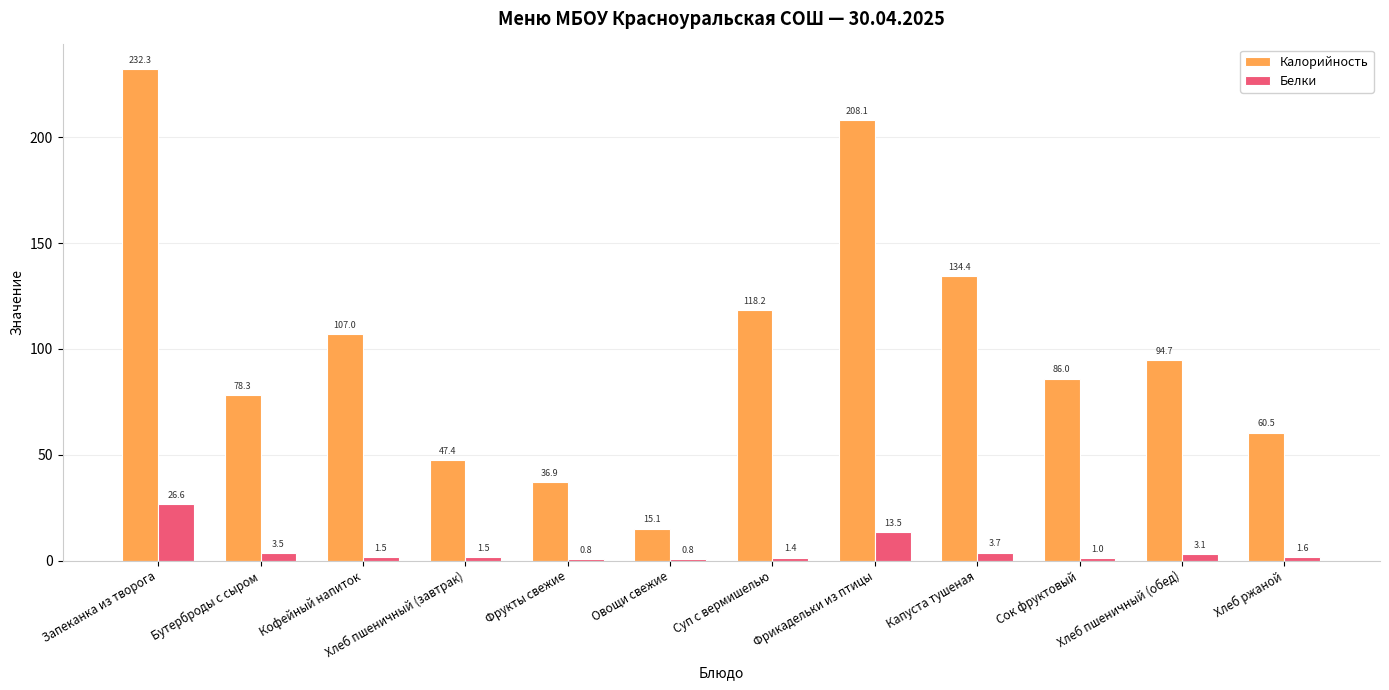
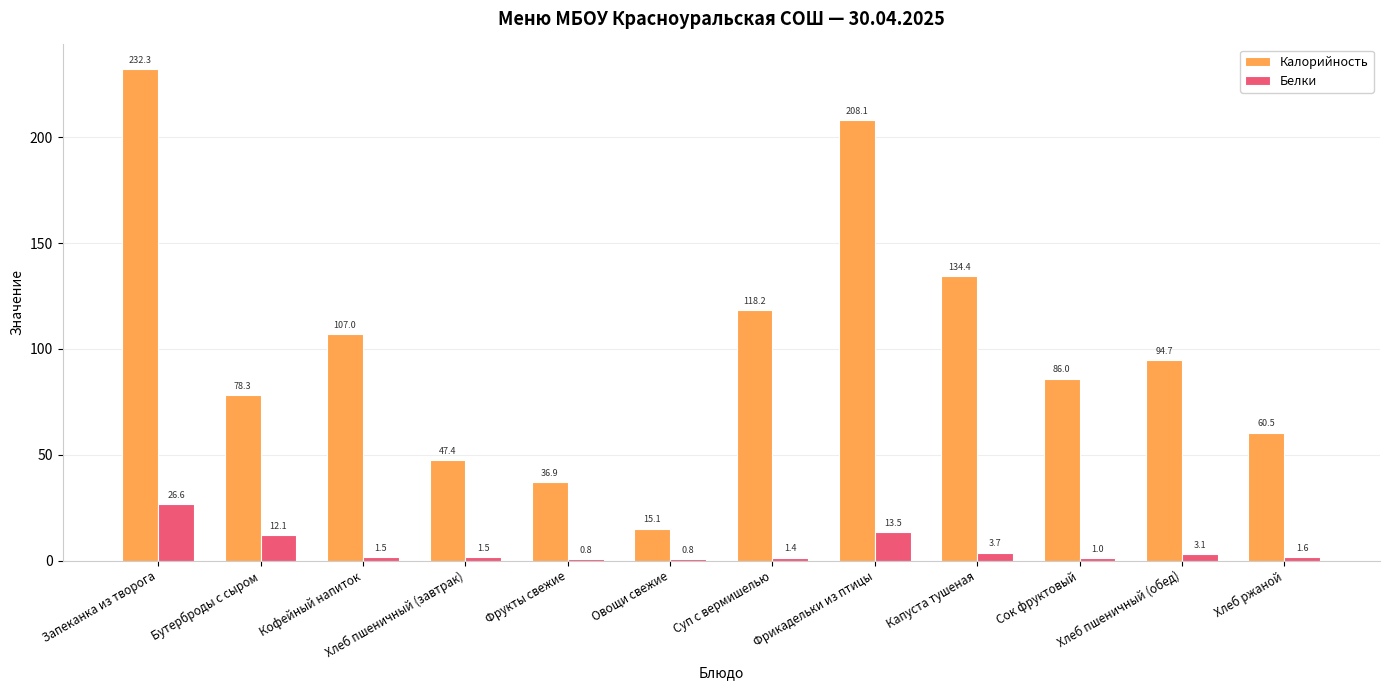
  {
    "Калорийность": {
      "Запеканка из творога": 232.3,
      "Бутерброды с сыром": 78.3,
      "Кофейный напиток": 107.0,
      "Хлеб пшеничный (завтрак)": 47.4,
      "Фрукты свежие": 36.9,
      "Овощи свежие": 15.1,
      "Суп с вермишелью": 118.2,
      "Фрикадельки из птицы": 208.1,
      "Капуста тушеная": 134.4,
      "Сок фруктовый": 86.0,
      "Хлеб пшеничный (обед)": 94.7,
      "Хлеб ржаной": 60.5
    },
    "Белки": {
      "Запеканка из творога": 26.6,
-     "Бутерброды с сыром": 3.5,
+     "Бутерброды с сыром": 12.1,
      "Кофейный напиток": 1.5,
      "Хлеб пшеничный (завтрак)": 1.5,
      "Фрукты свежие": 0.8,
      "Овощи свежие": 0.8,
      "Суп с вермишелью": 1.4,
      "Фрикадельки из птицы": 13.5,
      "Капуста тушеная": 3.7,
      "Сок фруктовый": 1.0,
      "Хлеб пшеничный (обед)": 3.1,
      "Хлеб ржаной": 1.6
    }
  }
